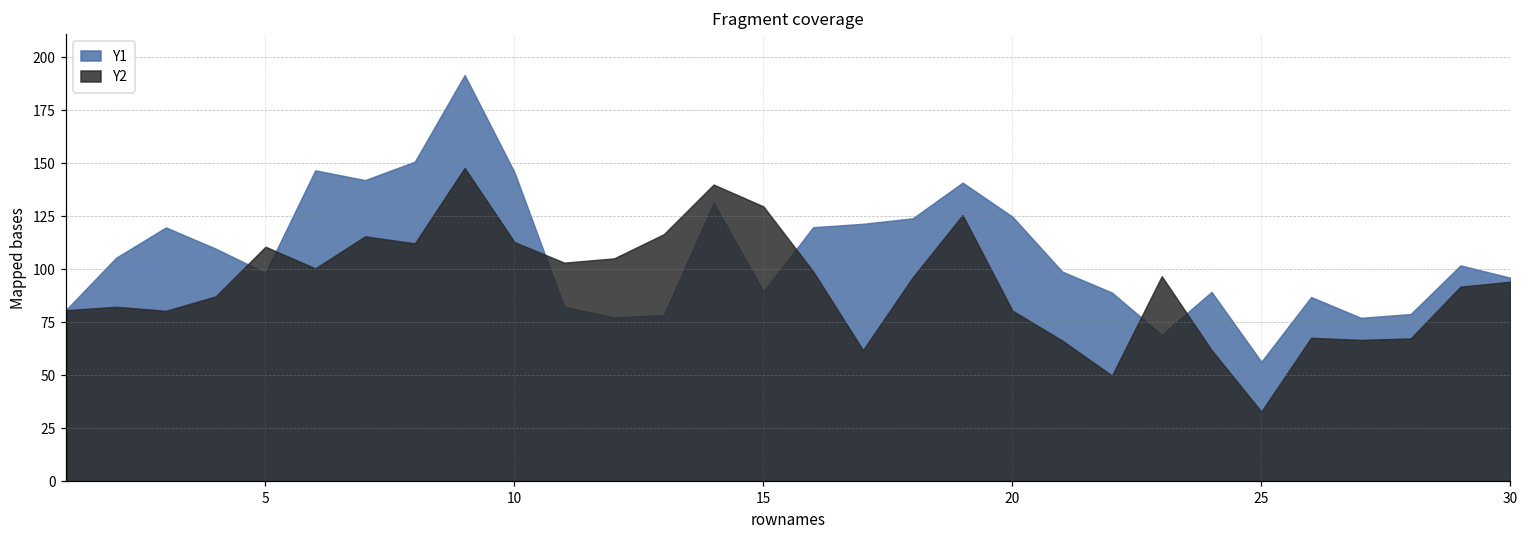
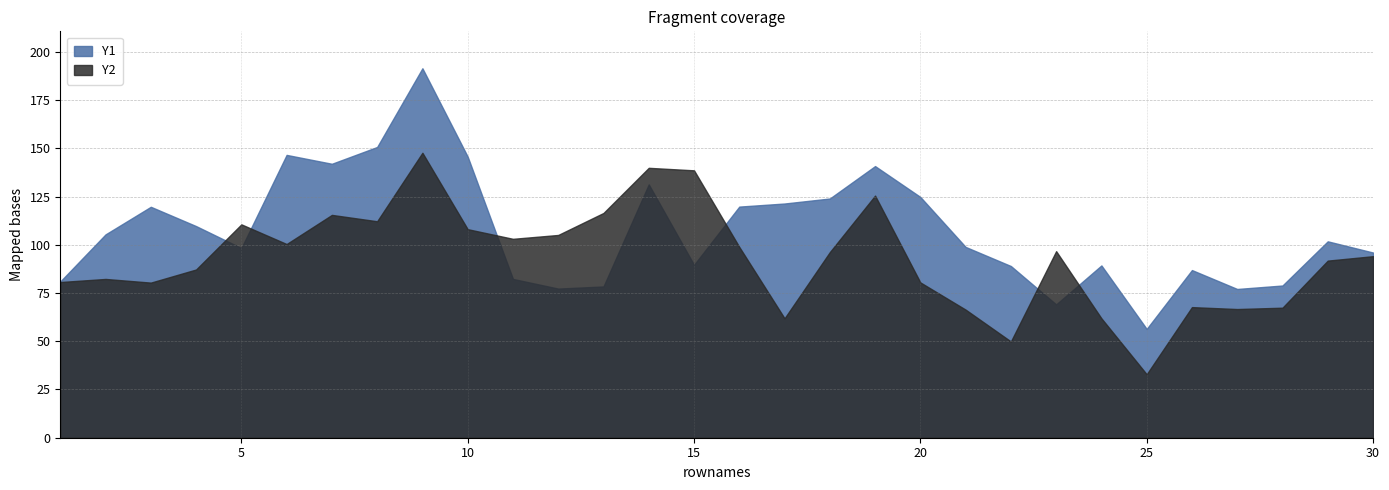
  {
    "Y1": {
      "5": 98,
      "10": 146,
      "15": 90,
      "20": 125,
      "25": 56,
      "30": 96
    },
    "Y2": {
      "5": 111,
-     "10": 113,
-     "15": 130,
+     "10": 108,
+     "15": 139,
      "20": 81,
      "25": 33,
      "30": 94
    }
  }
